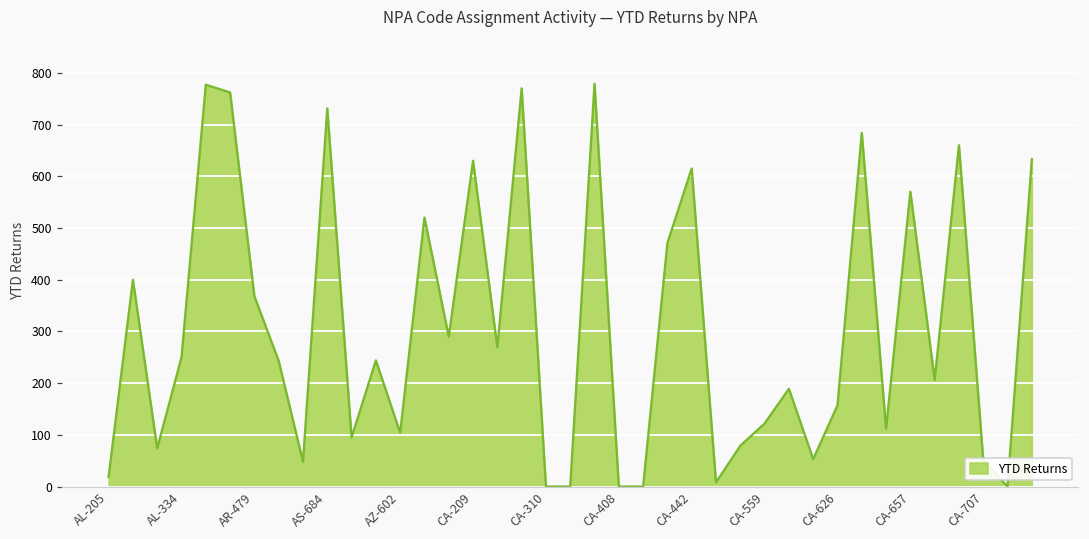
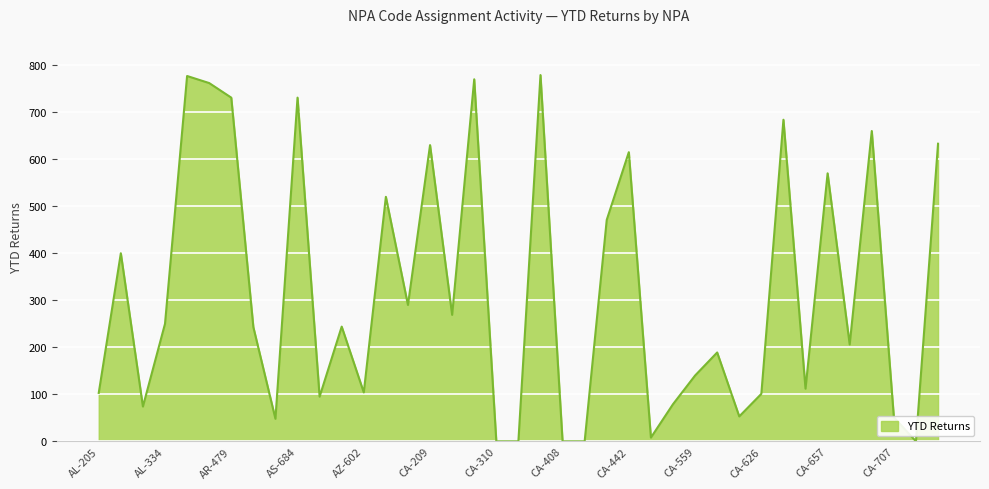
  {
-   "AL-205": 20,
+   "AL-205": 100,
    "AL-334": 250,
-   "AR-479": 370,
+   "AR-479": 730,
    "AS-684": 730,
    "AZ-602": 100,
    "CA-209": 630,
    "CA-310": 0,
    "CA-408": 0,
    "CA-442": 620,
-   "CA-559": 120,
-   "CA-626": 160,
+   "CA-559": 140,
+   "CA-626": 100,
    "CA-657": 570
  }
